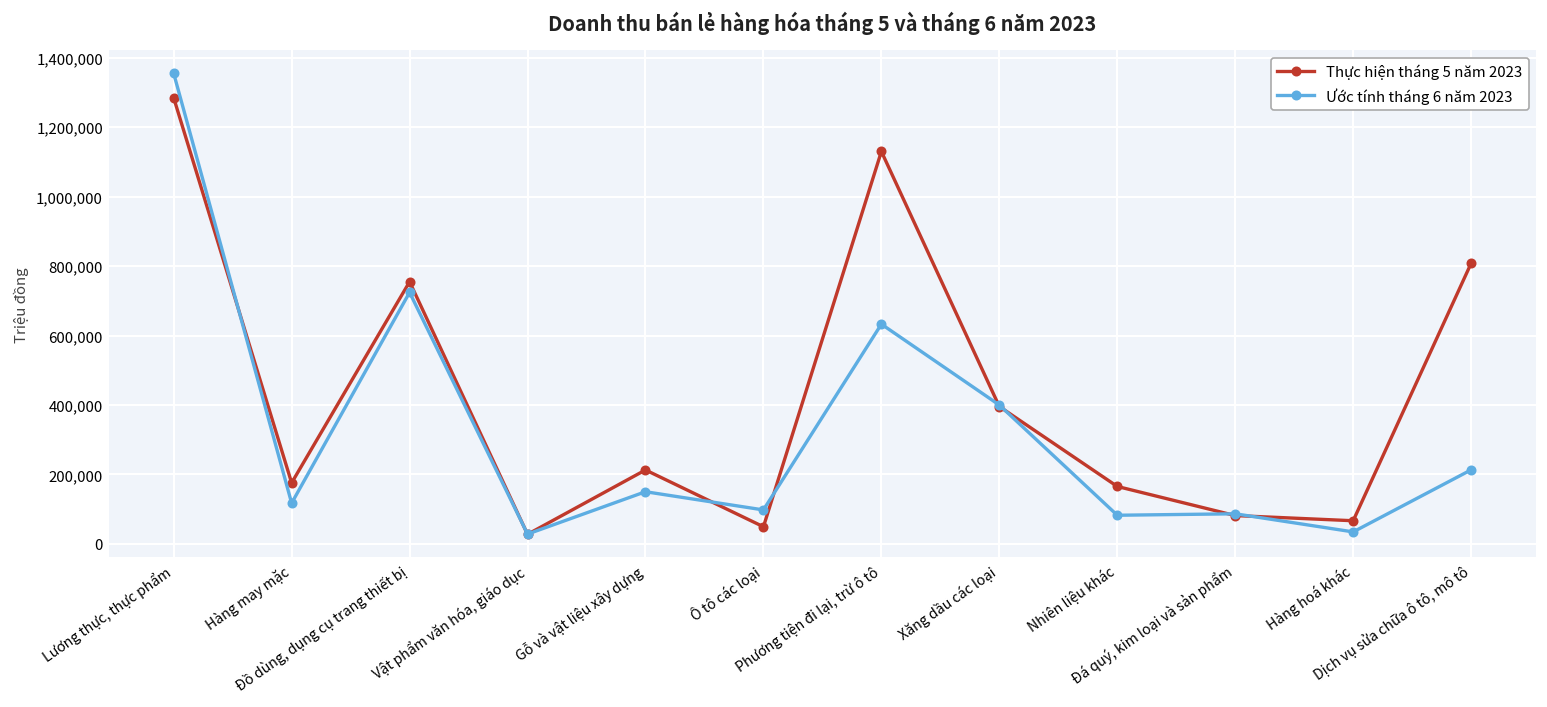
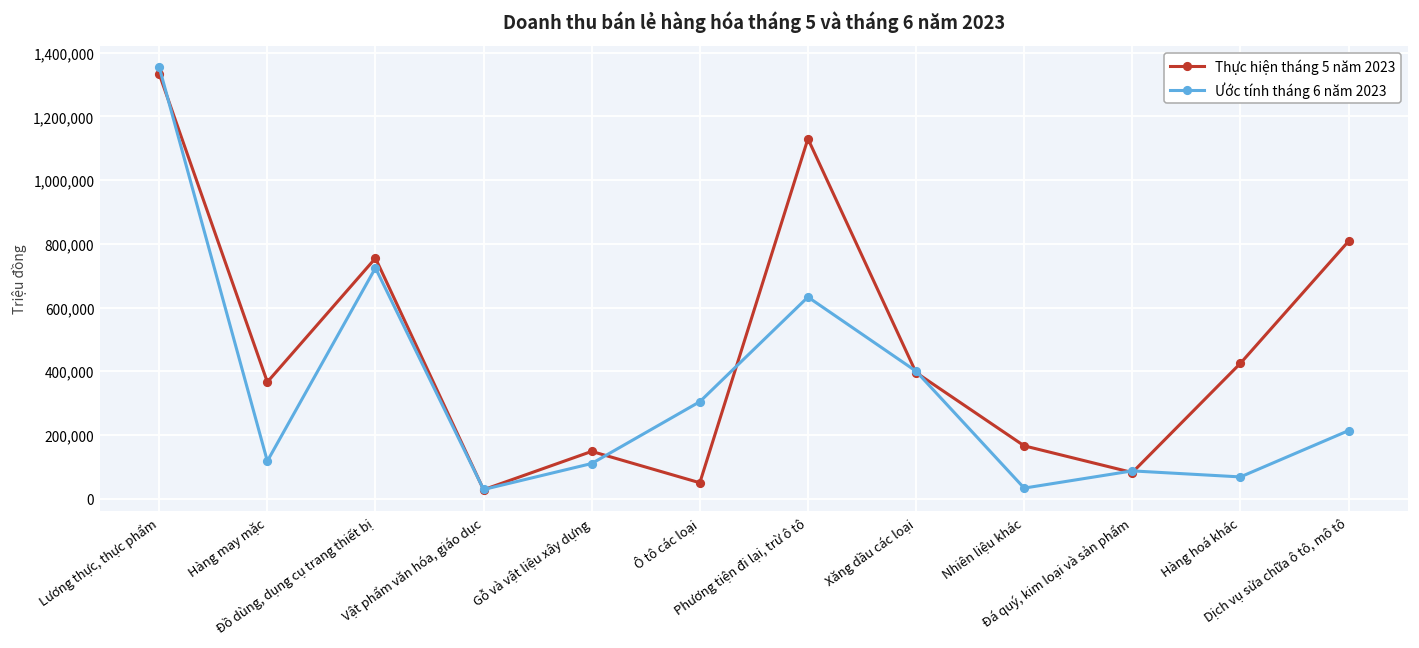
  {
    "Thực hiện tháng 5 năm 2023": {
-     "Lương thực, thực phẩm": "1,280,000",
-     "Hàng may mặc": "180,000",
+     "Lương thực, thực phẩm": "1,330,000",
+     "Hàng may mặc": "370,000",
      "Đồ dùng, dụng cụ trang thiết bị": "750,000",
-     "Gỗ và vật liệu xây dựng": "210,000",
+     "Gỗ và vật liệu xây dựng": "150,000",
      "Ô tô các loại": "50,000",
      "Phương tiện đi lại, trừ ô tô": "1,130,000",
      "Nhiên liệu khác": "170,000",
-     "Hàng hoá khác": "70,000",
+     "Hàng hoá khác": "420,000",
      "Dịch vụ sửa chữa ô tô, mô tô": "810,000"
    },
    "Ước tính tháng 6 năm 2023": {
      "Lương thực, thực phẩm": "1,350,000",
      "Hàng may mặc": "120,000",
      "Đồ dùng, dụng cụ trang thiết bị": "720,000",
-     "Gỗ và vật liệu xây dựng": "150,000",
-     "Ô tô các loại": "100,000",
+     "Gỗ và vật liệu xây dựng": "110,000",
+     "Ô tô các loại": "300,000",
      "Phương tiện đi lại, trừ ô tô": "630,000",
-     "Nhiên liệu khác": "80,000",
-     "Hàng hoá khác": "30,000",
+     "Nhiên liệu khác": "30,000",
+     "Hàng hoá khác": "70,000",
      "Dịch vụ sửa chữa ô tô, mô tô": "210,000"
    }
  }
